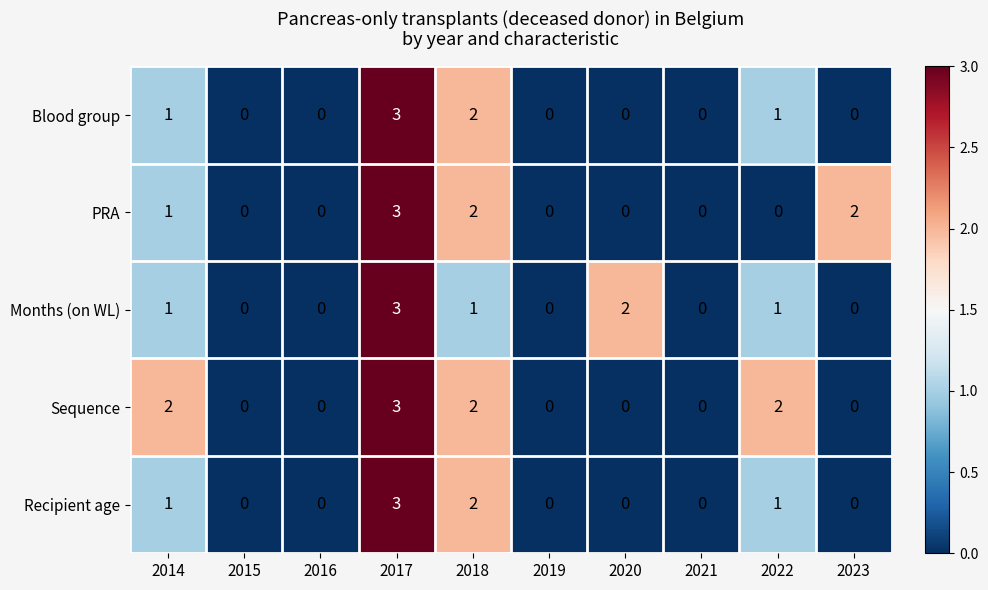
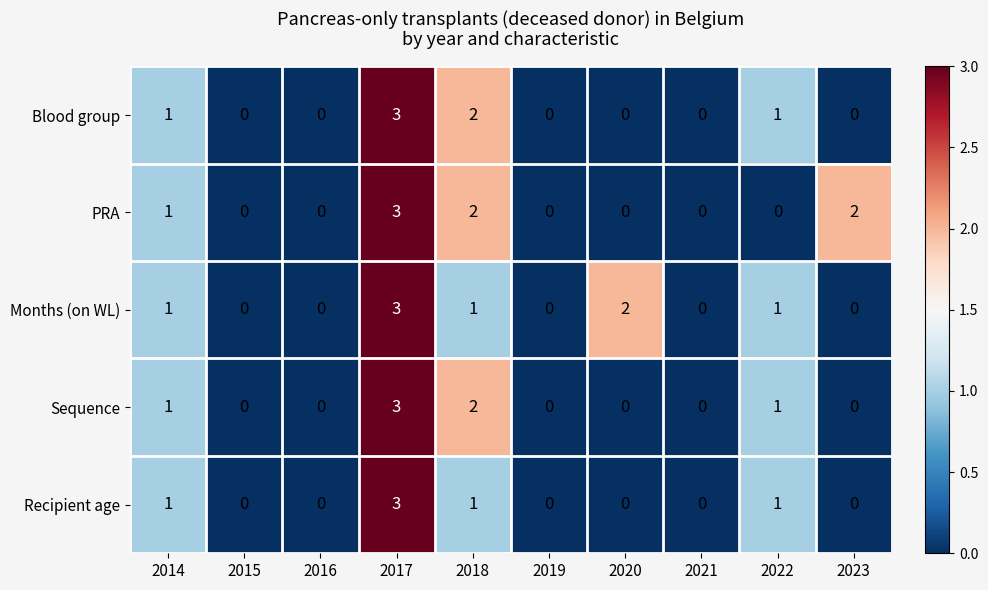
  {
    "Blood group": {
      "2014": 1,
      "2015": 0,
      "2016": 0,
      "2017": 3,
      "2018": 2,
      "2019": 0,
      "2020": 0,
      "2021": 0,
      "2022": 1,
      "2023": 0
    },
    "PRA": {
      "2014": 1,
      "2015": 0,
      "2016": 0,
      "2017": 3,
      "2018": 2,
      "2019": 0,
      "2020": 0,
      "2021": 0,
      "2022": 0,
      "2023": 2
    },
    "Months (on WL)": {
      "2014": 1,
      "2015": 0,
      "2016": 0,
      "2017": 3,
      "2018": 1,
      "2019": 0,
      "2020": 2,
      "2021": 0,
      "2022": 1,
      "2023": 0
    },
    "Sequence": {
-     "2014": 2,
+     "2014": 1,
      "2015": 0,
      "2016": 0,
      "2017": 3,
      "2018": 2,
      "2019": 0,
      "2020": 0,
      "2021": 0,
-     "2022": 2,
+     "2022": 1,
      "2023": 0
    },
    "Recipient age": {
      "2014": 1,
      "2015": 0,
      "2016": 0,
      "2017": 3,
-     "2018": 2,
+     "2018": 1,
      "2019": 0,
      "2020": 0,
      "2021": 0,
      "2022": 1,
      "2023": 0
    }
  }
